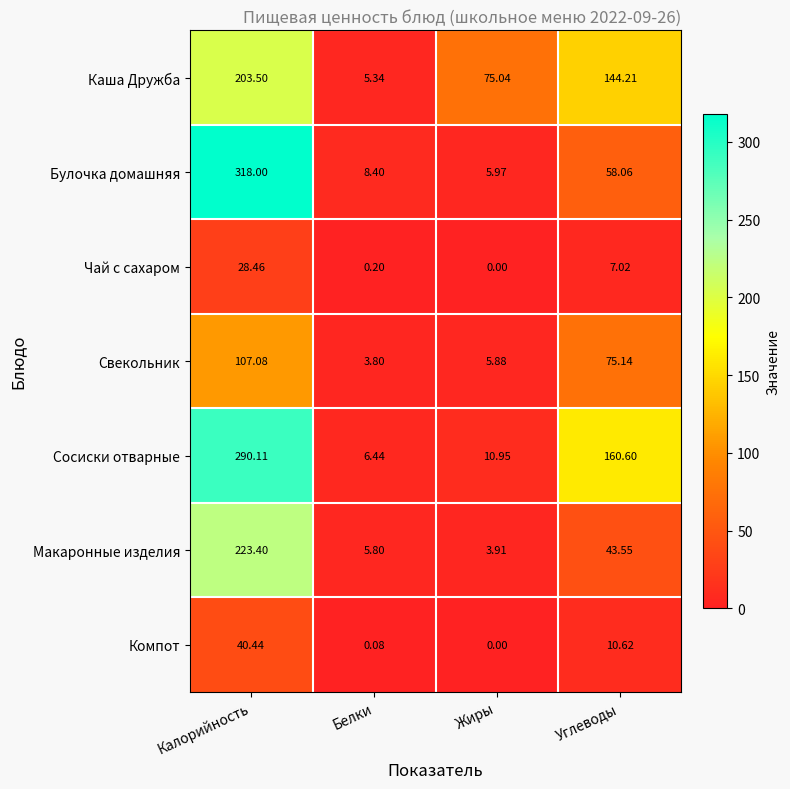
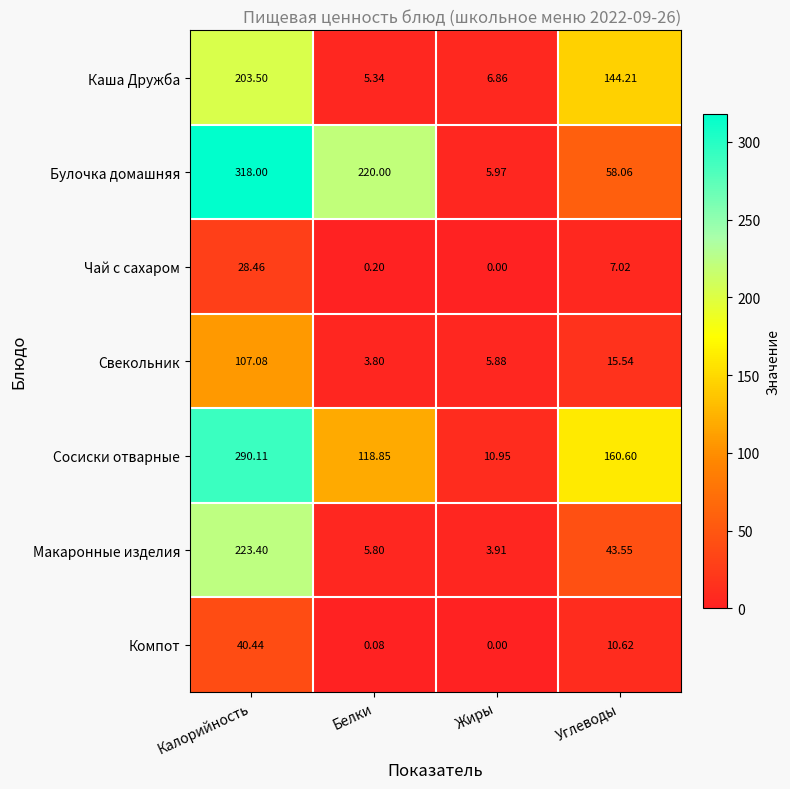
  {
    "Каша Дружба": {
      "Калорийность": 203.50,
      "Белки": 5.34,
-     "Жиры": 75.04,
+     "Жиры": 6.86,
      "Углеводы": 144.21
    },
    "Булочка домашняя": {
      "Калорийность": 318.00,
-     "Белки": 8.40,
+     "Белки": 220.00,
      "Жиры": 5.97,
      "Углеводы": 58.06
    },
    "Чай с сахаром": {
      "Калорийность": 28.46,
      "Белки": 0.20,
      "Жиры": 0.00,
      "Углеводы": 7.02
    },
    "Свекольник": {
      "Калорийность": 107.08,
      "Белки": 3.80,
      "Жиры": 5.88,
-     "Углеводы": 75.14
+     "Углеводы": 15.54
    },
    "Сосиски отварные": {
      "Калорийность": 290.11,
-     "Белки": 6.44,
+     "Белки": 118.85,
      "Жиры": 10.95,
      "Углеводы": 160.60
    },
    "Макаронные изделия": {
      "Калорийность": 223.40,
      "Белки": 5.80,
      "Жиры": 3.91,
      "Углеводы": 43.55
    },
    "Компот": {
      "Калорийность": 40.44,
      "Белки": 0.08,
      "Жиры": 0.00,
      "Углеводы": 10.62
    }
  }
